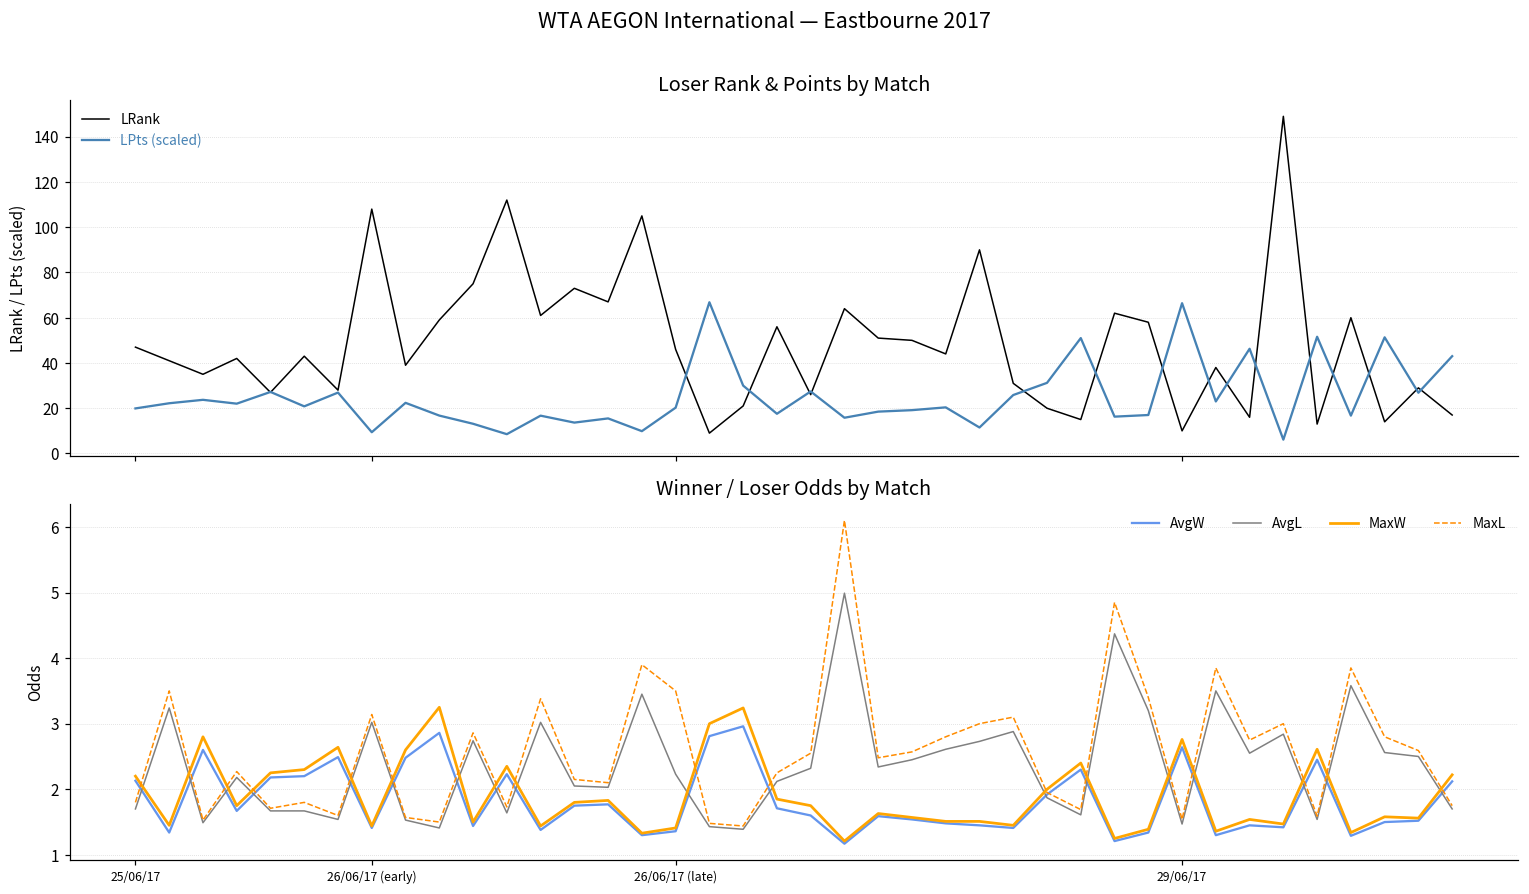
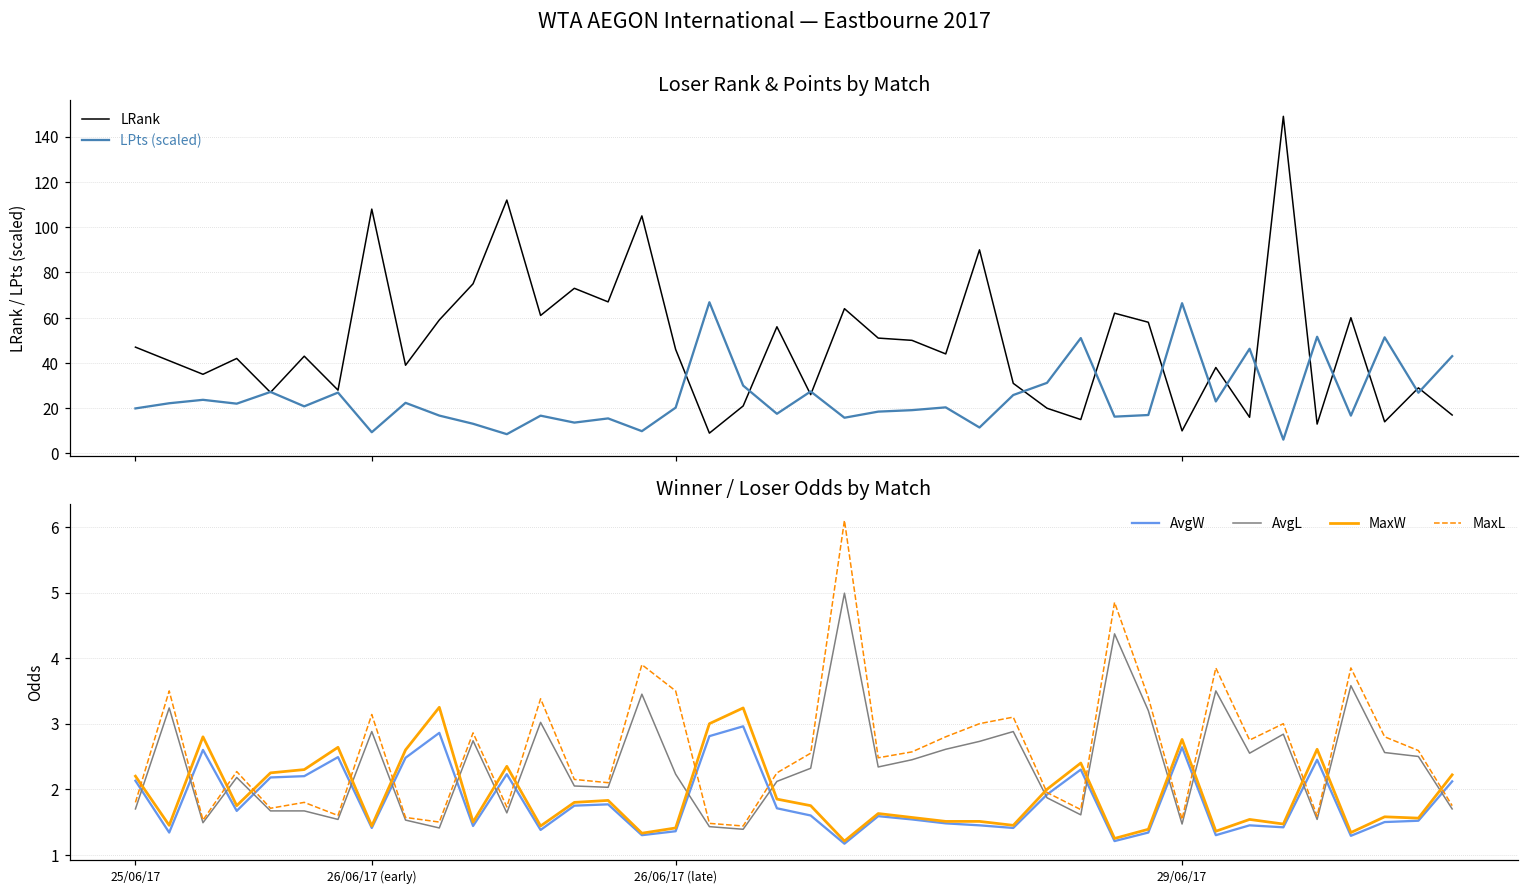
  {
    "Winner / Loser Odds by Match": {
      "AvgW": {
        "26/06/17 (late)": 1.4
      },
      "AvgL": {
-       "26/06/17 (early)": 3.0,
+       "26/06/17 (early)": 2.9,
        "26/06/17 (late)": 2.2
      }
    }
  }
